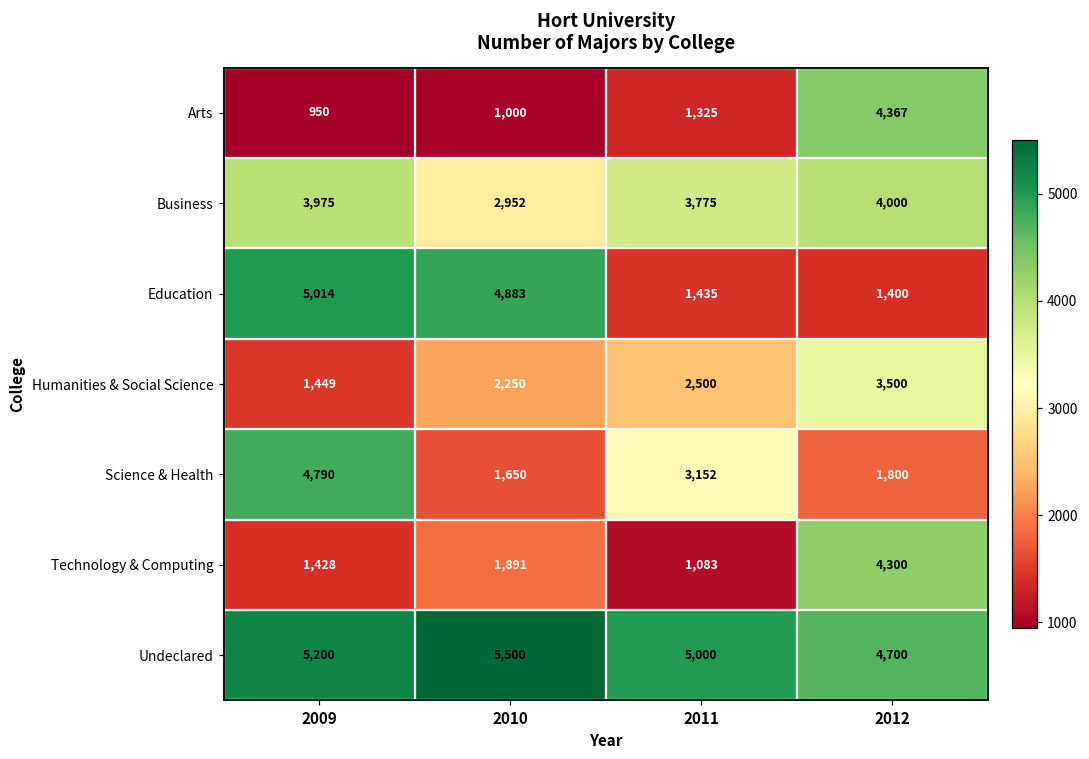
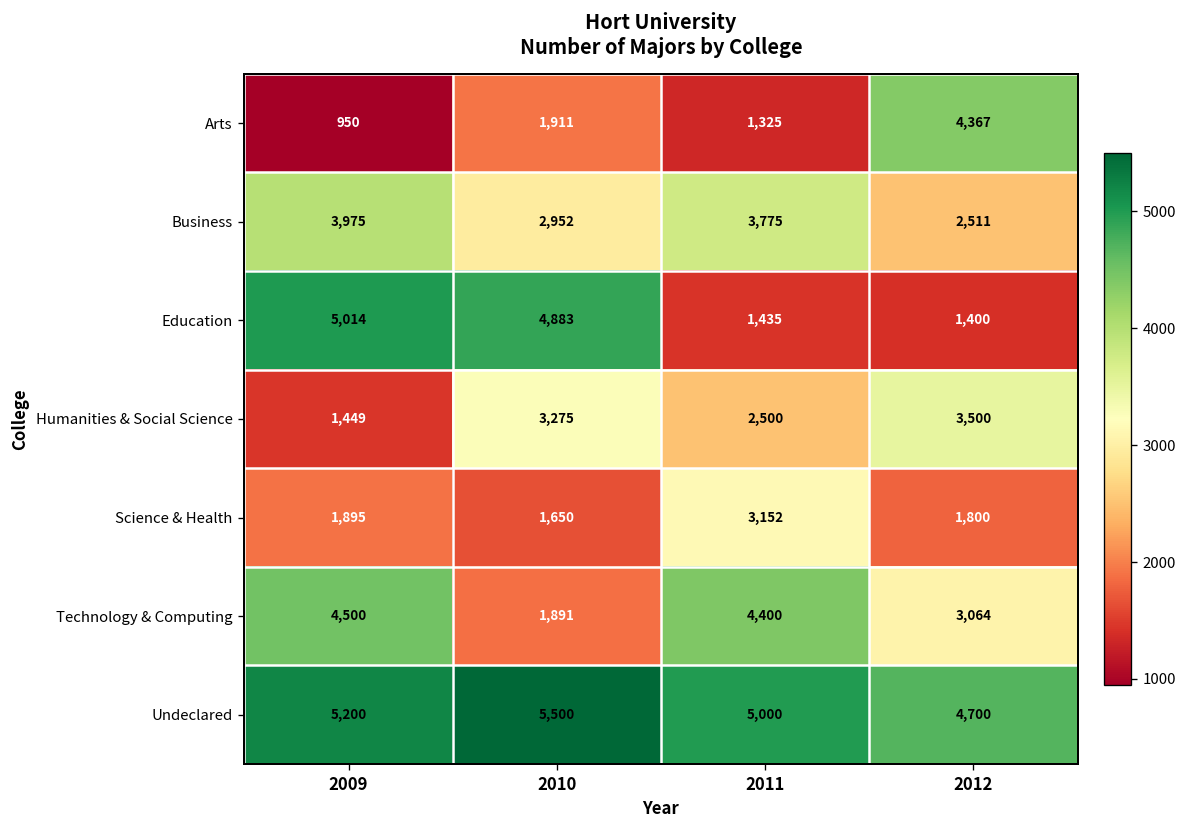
  {
    "Arts": {
      "2009": "950",
-     "2010": "1,000",
+     "2010": "1,911",
      "2011": "1,325",
      "2012": "4,367"
    },
    "Business": {
      "2009": "3,975",
      "2010": "2,952",
      "2011": "3,775",
-     "2012": "4,000"
+     "2012": "2,511"
    },
    "Education": {
      "2009": "5,014",
      "2010": "4,883",
      "2011": "1,435",
      "2012": "1,400"
    },
    "Humanities & Social Science": {
      "2009": "1,449",
-     "2010": "2,250",
+     "2010": "3,275",
      "2011": "2,500",
      "2012": "3,500"
    },
    "Science & Health": {
-     "2009": "4,790",
+     "2009": "1,895",
      "2010": "1,650",
      "2011": "3,152",
      "2012": "1,800"
    },
    "Technology & Computing": {
-     "2009": "1,428",
+     "2009": "4,500",
      "2010": "1,891",
-     "2011": "1,083",
-     "2012": "4,300"
+     "2011": "4,400",
+     "2012": "3,064"
    },
    "Undeclared": {
      "2009": "5,200",
      "2010": "5,500",
      "2011": "5,000",
      "2012": "4,700"
    }
  }
